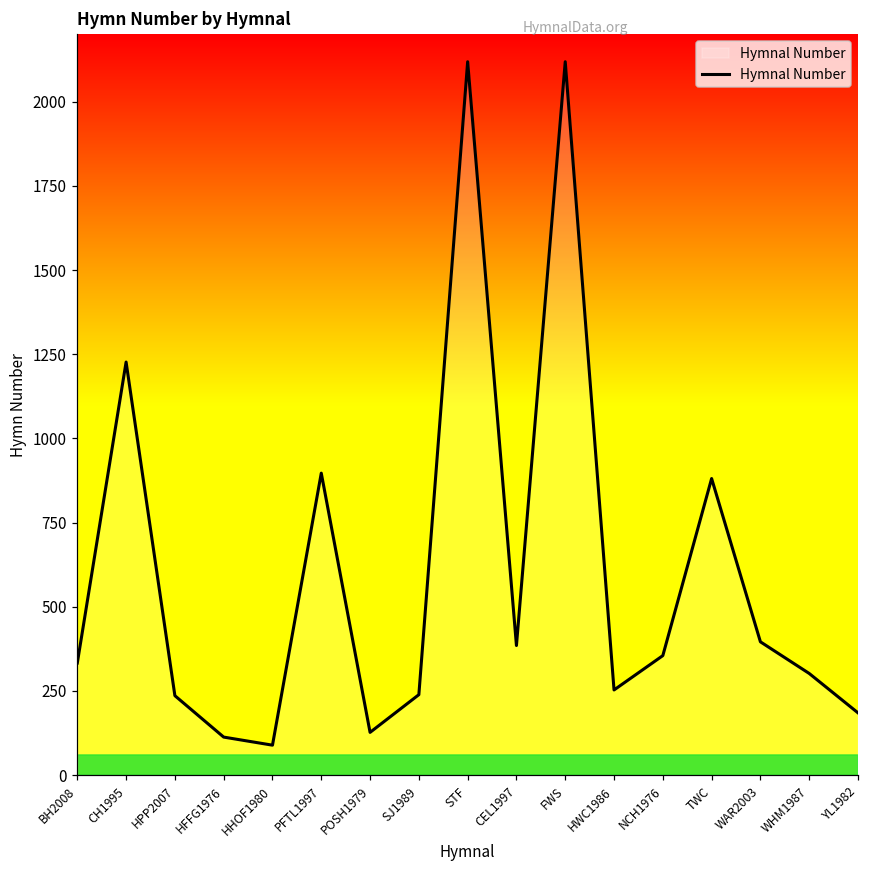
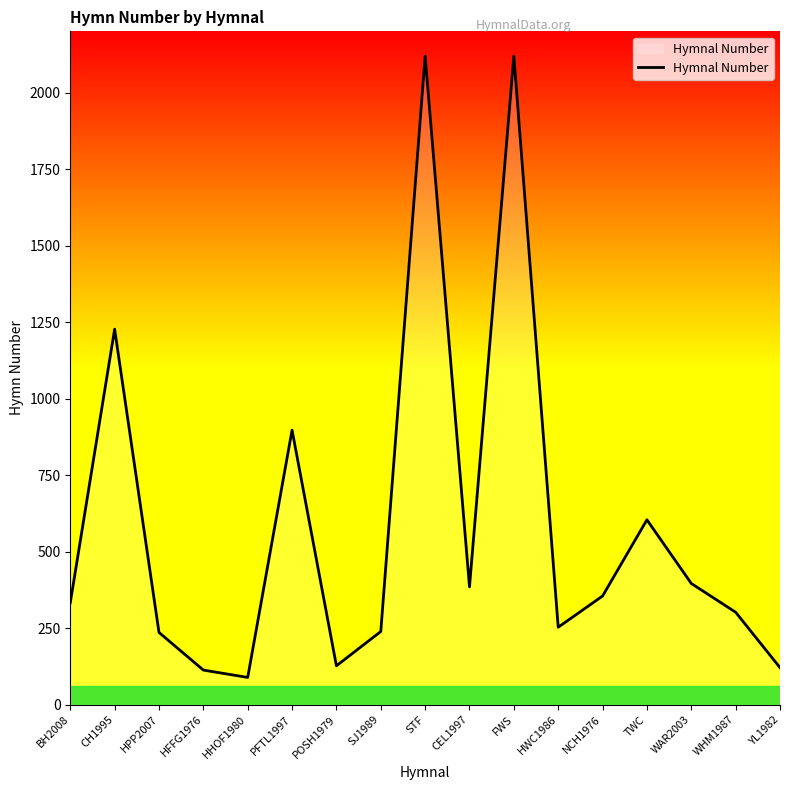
  {
    "BH2008": 330,
    "CH1995": 1230,
    "HPP2007": 240,
    "HFFG1976": 110,
    "HHOF1980": 90,
    "PFTL1997": 900,
    "POSH1979": 130,
    "SJ1989": 240,
    "STF": 2120,
    "CEL1997": 390,
    "FWS": 2120,
    "HWC1986": 250,
    "NCH1976": 360,
-   "TWC": 880,
+   "TWC": 600,
    "WAR2003": 400,
    "WHM1987": 300,
-   "YL1982": 190
+   "YL1982": 120
  }
